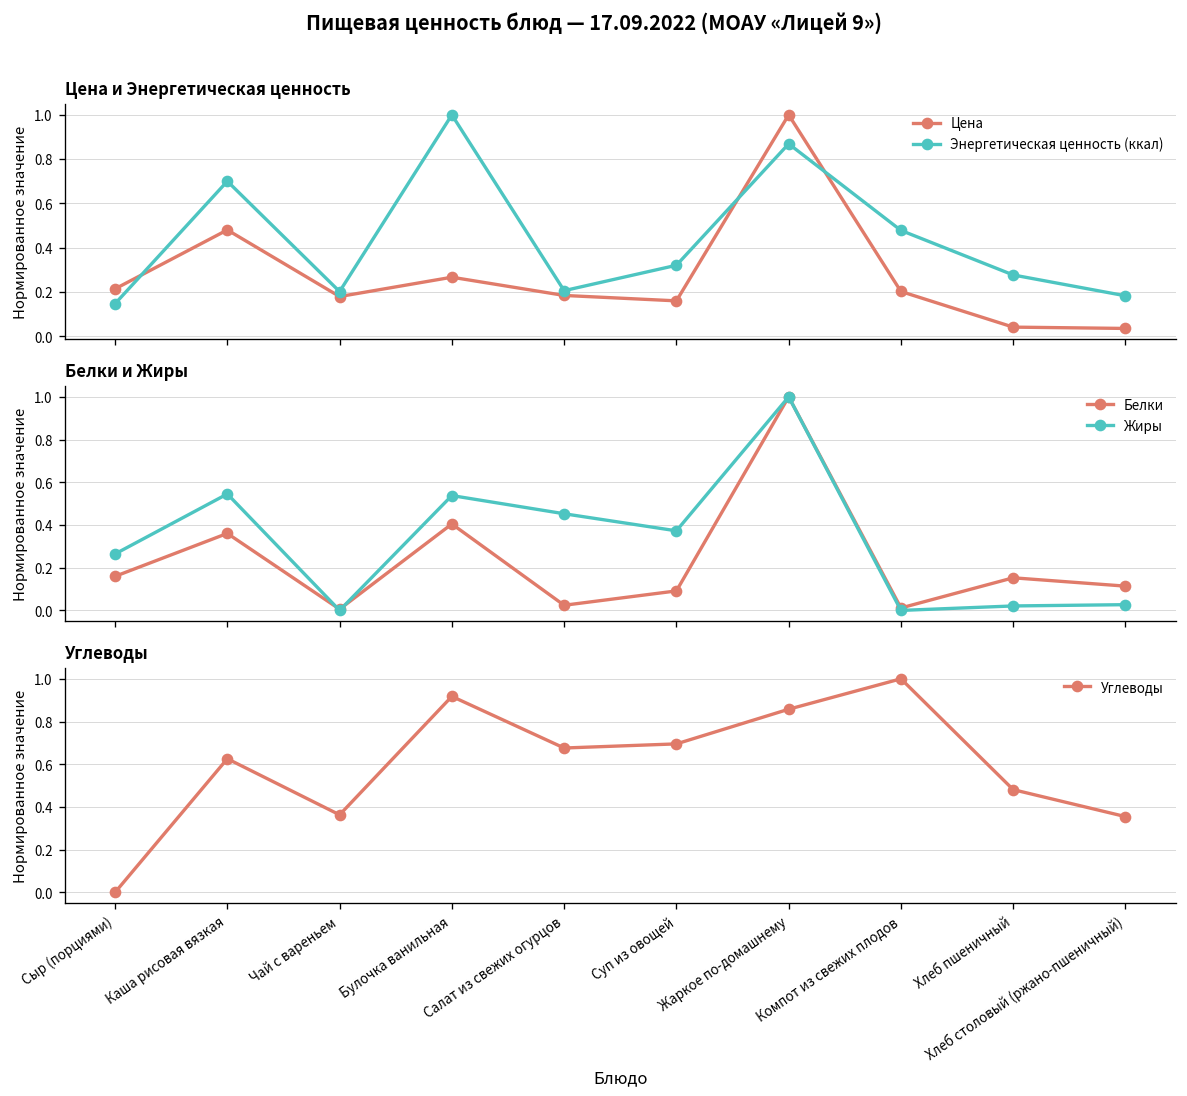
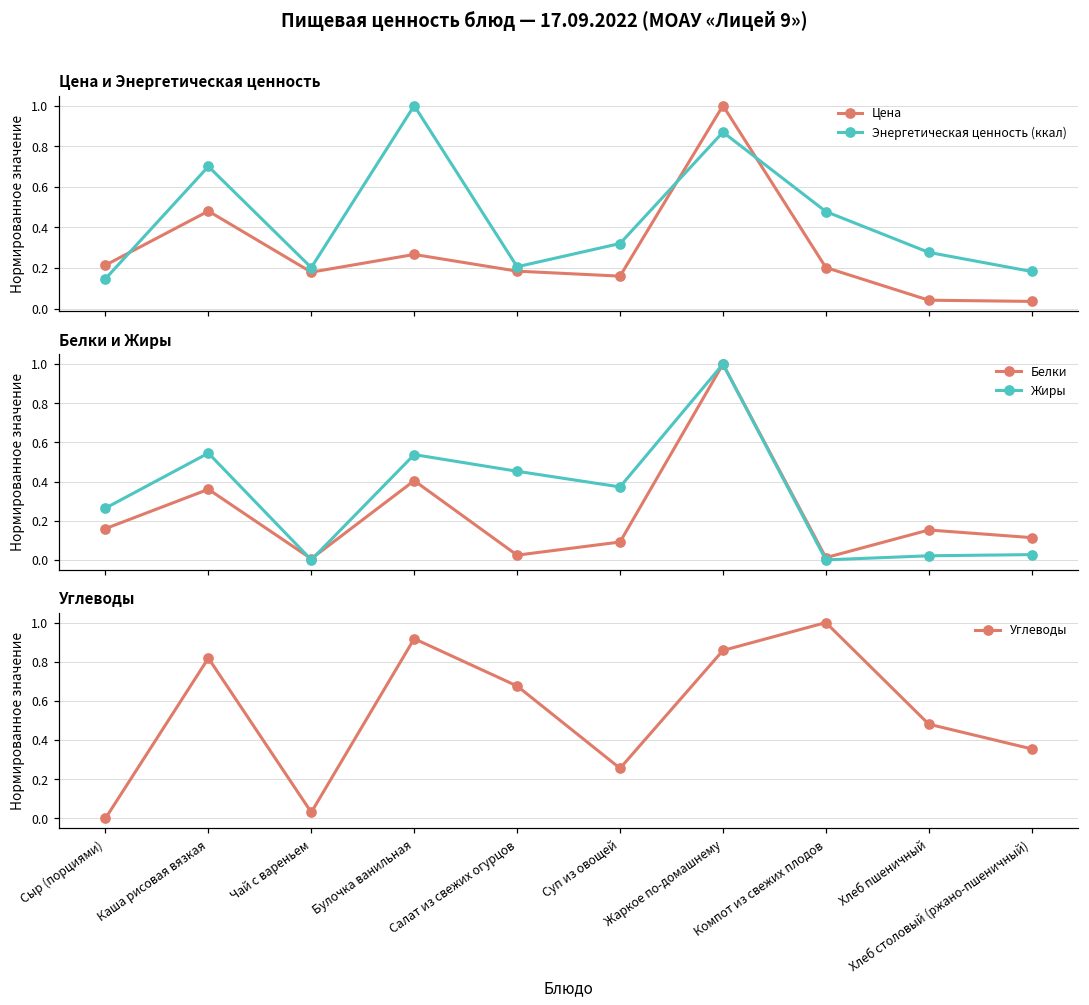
  {
    "Углеводы": {
      "Сыр (порциями)": 0.00,
-     "Каша рисовая вязкая": 0.63,
-     "Чай с вареньем": 0.36,
+     "Каша рисовая вязкая": 0.82,
+     "Чай с вареньем": 0.03,
      "Булочка ванильная": 0.92,
      "Салат из свежих огурцов": 0.68,
-     "Суп из овощей": 0.70,
+     "Суп из овощей": 0.26,
      "Жаркое по-домашнему": 0.86,
      "Компот из свежих плодов": 1.00,
      "Хлеб пшеничный": 0.48,
      "Хлеб столовый (ржано-пшеничный)": 0.35
    }
  }
